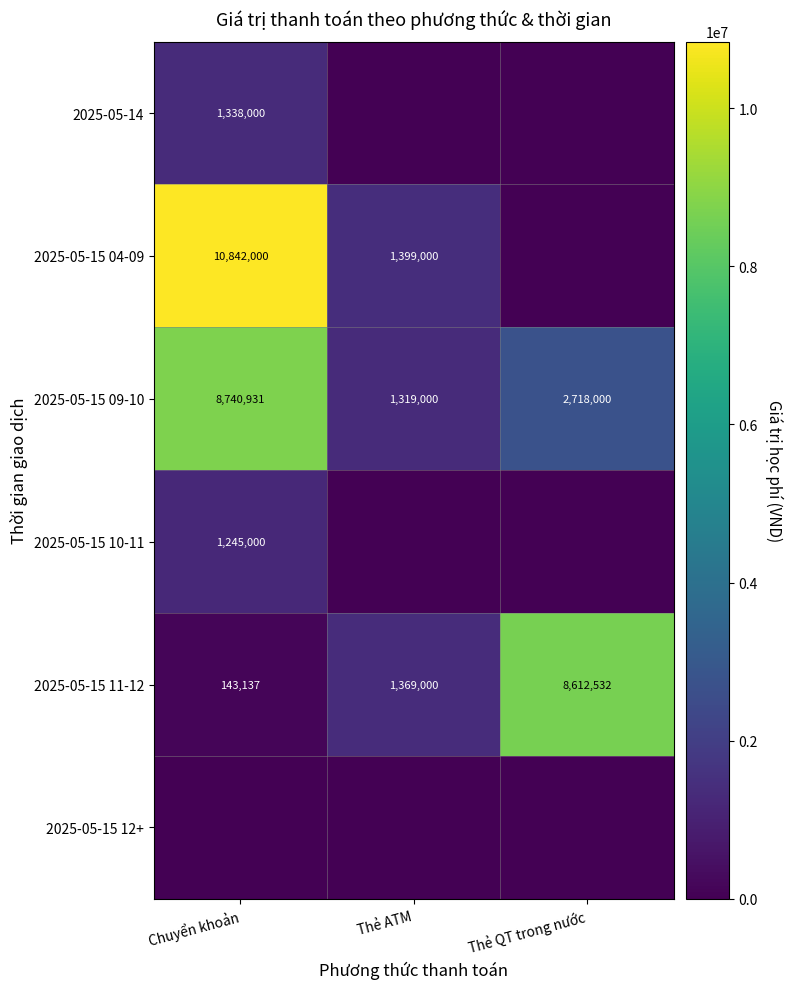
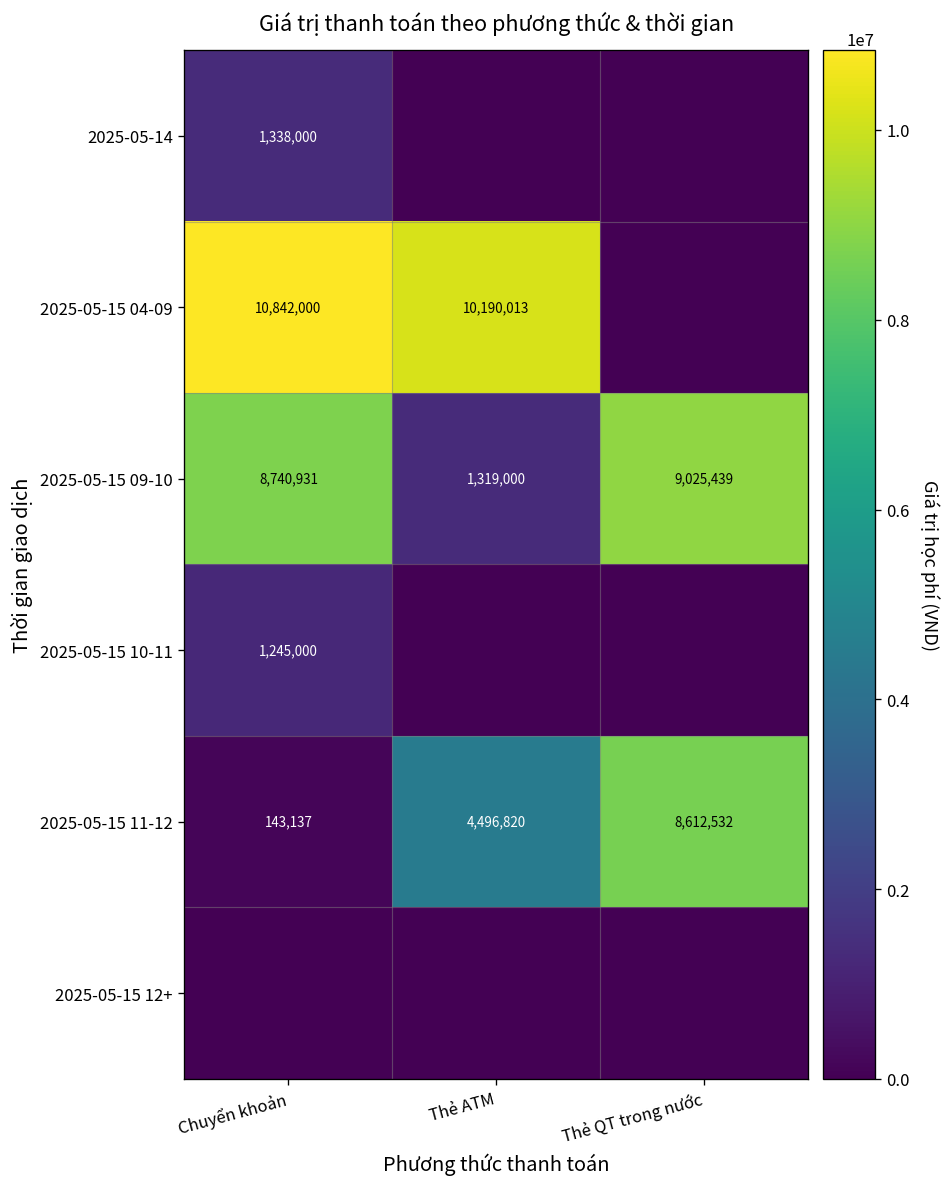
  {
    "2025-05-14": {
      "Chuyển khoản": "1,338,000"
    },
    "2025-05-15 04-09": {
      "Chuyển khoản": "10,842,000",
-     "Thẻ ATM": "1,399,000"
+     "Thẻ ATM": "10,190,013"
    },
    "2025-05-15 09-10": {
      "Chuyển khoản": "8,740,931",
      "Thẻ ATM": "1,319,000",
-     "Thẻ QT trong nước": "2,718,000"
+     "Thẻ QT trong nước": "9,025,439"
    },
    "2025-05-15 10-11": {
      "Chuyển khoản": "1,245,000"
    },
    "2025-05-15 11-12": {
      "Chuyển khoản": "143,137",
-     "Thẻ ATM": "1,369,000",
+     "Thẻ ATM": "4,496,820",
      "Thẻ QT trong nước": "8,612,532"
    }
  }
